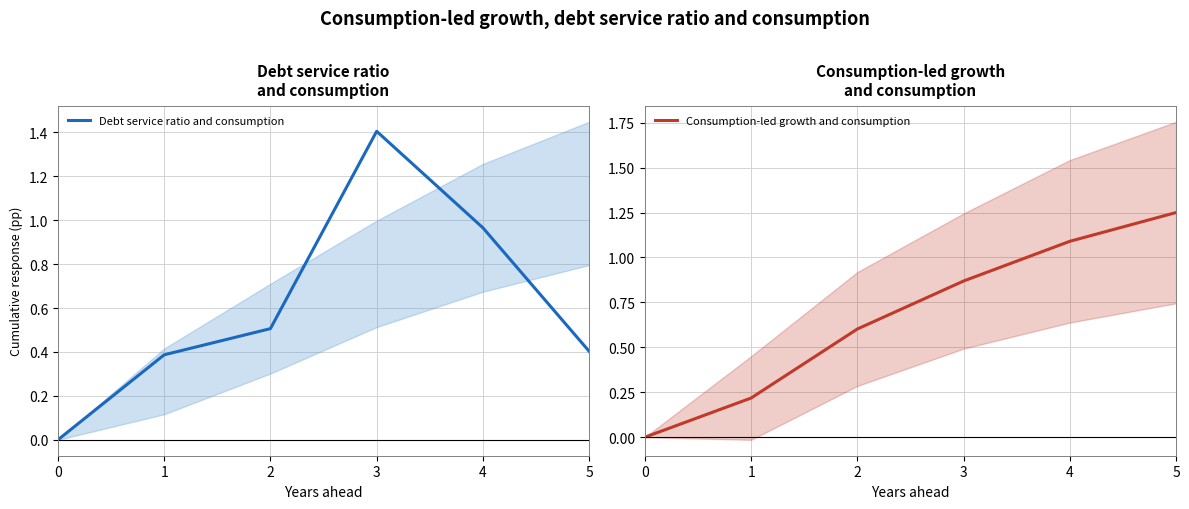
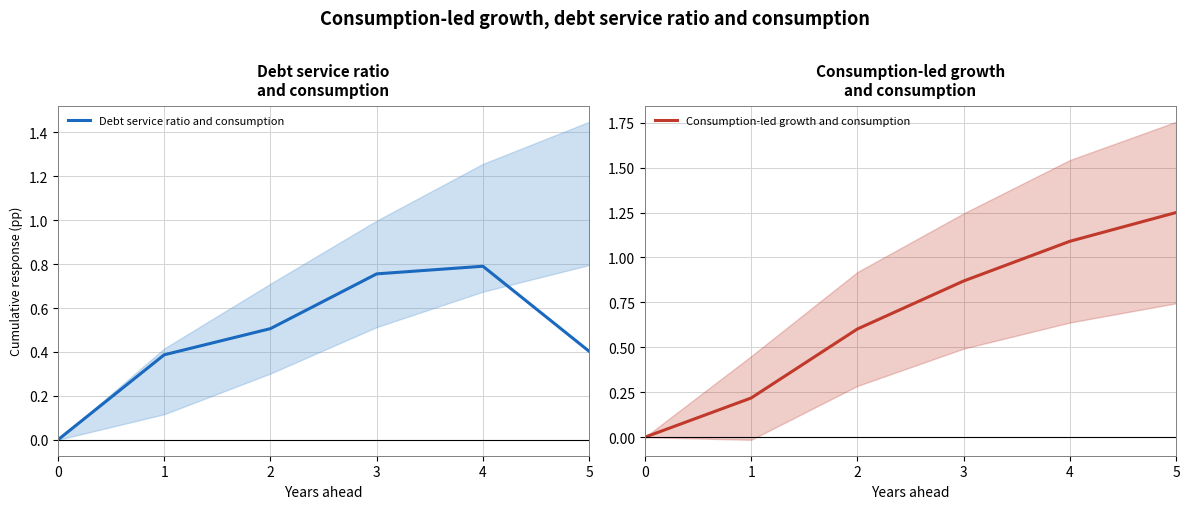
  {
    "Debt service ratio and consumption": {
      "Debt service ratio and consumption": {
        "1": 0.39,
        "2": 0.51,
-       "3": 1.40,
-       "4": 0.97,
+       "3": 0.76,
+       "4": 0.79,
        "5": 0.40
      }
    }
  }
